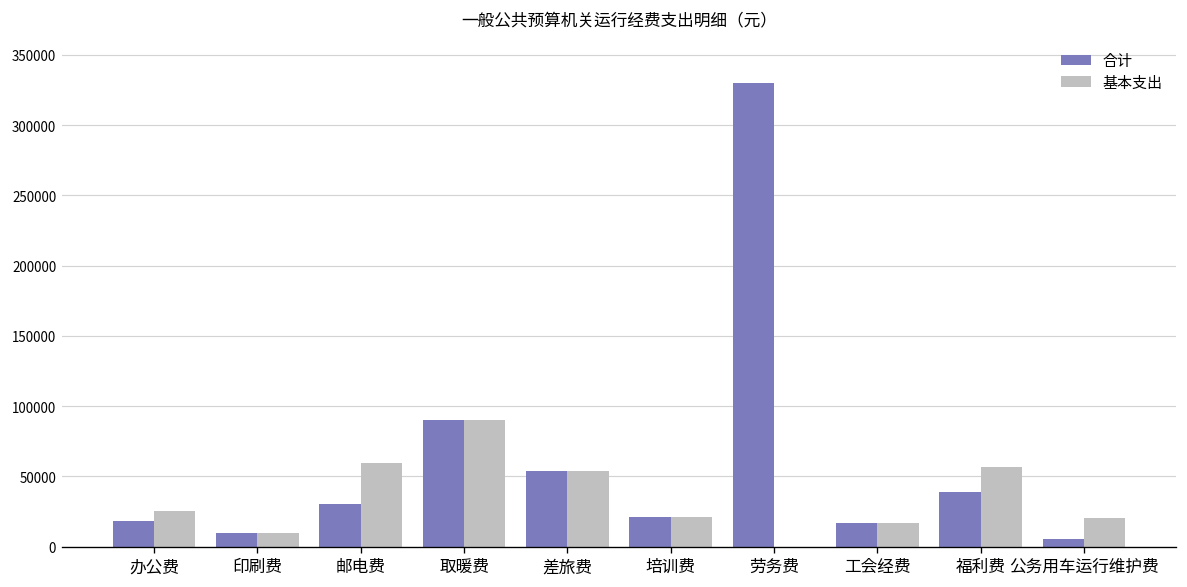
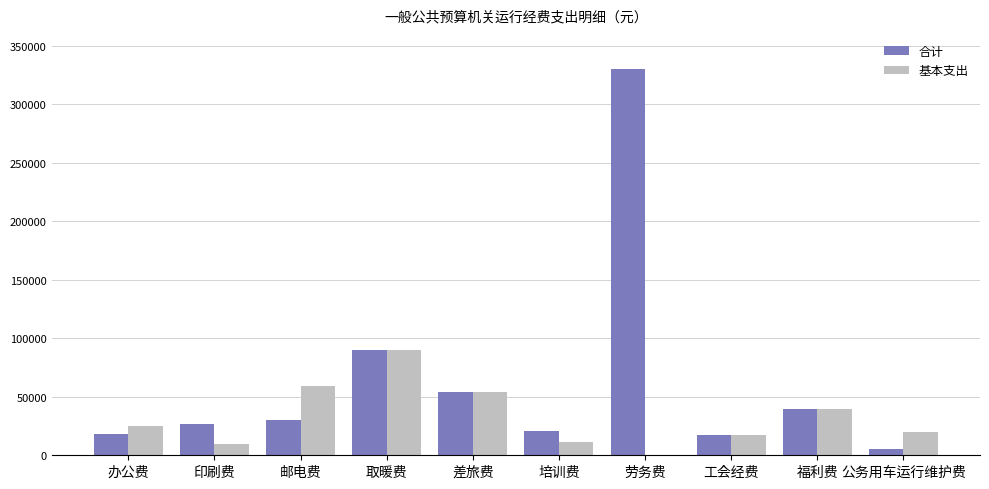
  {
    "合计": {
      "办公费": 18000,
-     "印刷费": 10000,
+     "印刷费": 26000,
      "邮电费": 30000,
      "取暖费": 90000,
      "差旅费": 54000,
      "培训费": 21000,
      "劳务费": 330000,
      "工会经费": 17000,
      "福利费": 39000,
      "公务用车运行维护费": 6000
    },
    "基本支出": {
      "办公费": 25000,
      "印刷费": 10000,
      "邮电费": 59000,
      "取暖费": 90000,
      "差旅费": 54000,
-     "培训费": 21000,
+     "培训费": 12000,
      "劳务费": 0,
      "工会经费": 17000,
-     "福利费": 57000,
+     "福利费": 39000,
      "公务用车运行维护费": 20000
    }
  }
